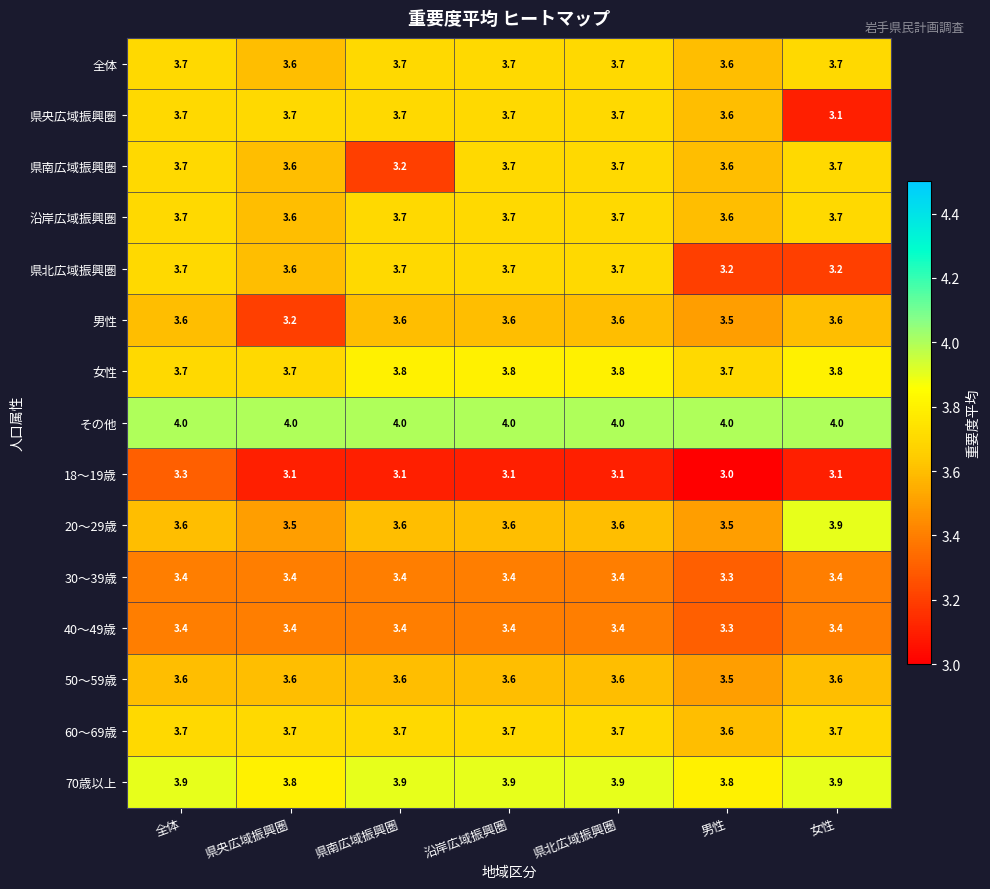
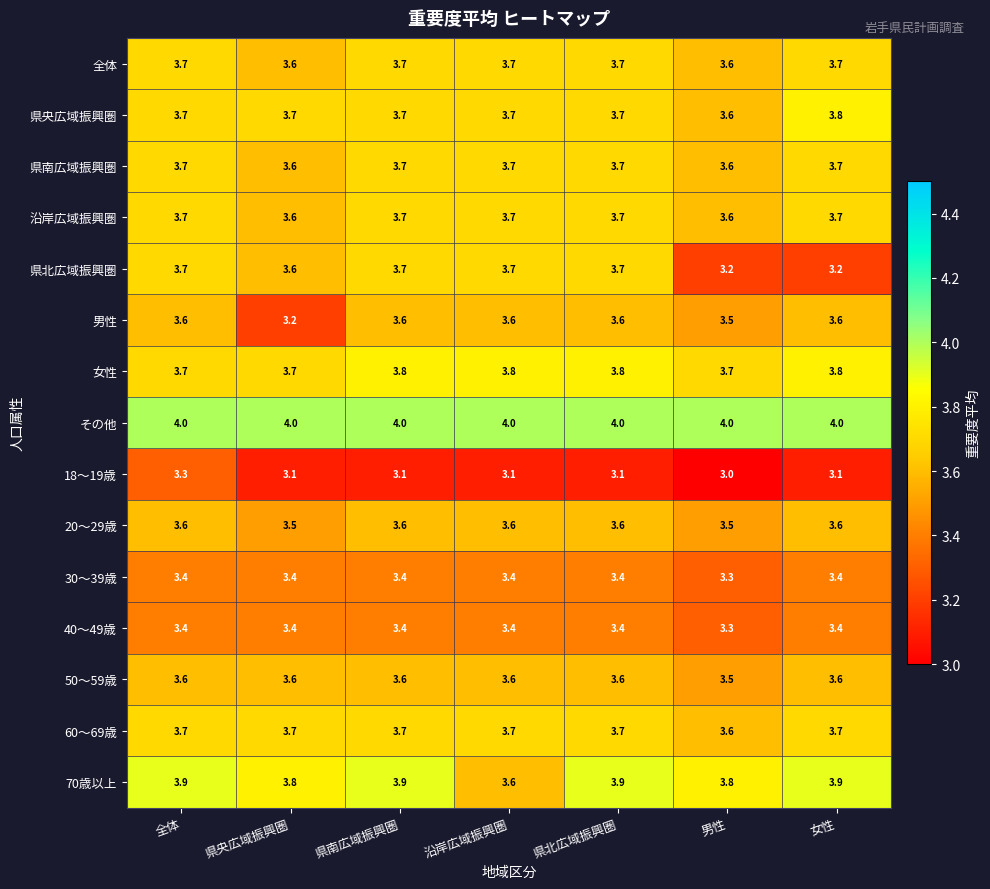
  {
    "全体": {
      "全体": 3.7,
      "県央広域振興圏": 3.6,
      "県南広域振興圏": 3.7,
      "沿岸広域振興圏": 3.7,
      "県北広域振興圏": 3.7,
      "男性": 3.6,
      "女性": 3.7
    },
    "県央広域振興圏": {
      "全体": 3.7,
      "県央広域振興圏": 3.7,
      "県南広域振興圏": 3.7,
      "沿岸広域振興圏": 3.7,
      "県北広域振興圏": 3.7,
      "男性": 3.6,
-     "女性": 3.1
+     "女性": 3.8
    },
    "県南広域振興圏": {
      "全体": 3.7,
      "県央広域振興圏": 3.6,
-     "県南広域振興圏": 3.2,
+     "県南広域振興圏": 3.7,
      "沿岸広域振興圏": 3.7,
      "県北広域振興圏": 3.7,
      "男性": 3.6,
      "女性": 3.7
    },
    "沿岸広域振興圏": {
      "全体": 3.7,
      "県央広域振興圏": 3.6,
      "県南広域振興圏": 3.7,
      "沿岸広域振興圏": 3.7,
      "県北広域振興圏": 3.7,
      "男性": 3.6,
      "女性": 3.7
    },
    "県北広域振興圏": {
      "全体": 3.7,
      "県央広域振興圏": 3.6,
      "県南広域振興圏": 3.7,
      "沿岸広域振興圏": 3.7,
      "県北広域振興圏": 3.7,
      "男性": 3.2,
      "女性": 3.2
    },
    "男性": {
      "全体": 3.6,
      "県央広域振興圏": 3.2,
      "県南広域振興圏": 3.6,
      "沿岸広域振興圏": 3.6,
      "県北広域振興圏": 3.6,
      "男性": 3.5,
      "女性": 3.6
    },
    "女性": {
      "全体": 3.7,
      "県央広域振興圏": 3.7,
      "県南広域振興圏": 3.8,
      "沿岸広域振興圏": 3.8,
      "県北広域振興圏": 3.8,
      "男性": 3.7,
      "女性": 3.8
    },
    "その他": {
      "全体": 4.0,
      "県央広域振興圏": 4.0,
      "県南広域振興圏": 4.0,
      "沿岸広域振興圏": 4.0,
      "県北広域振興圏": 4.0,
      "男性": 4.0,
      "女性": 4.0
    },
    "18～19歳": {
      "全体": 3.3,
      "県央広域振興圏": 3.1,
      "県南広域振興圏": 3.1,
      "沿岸広域振興圏": 3.1,
      "県北広域振興圏": 3.1,
      "男性": 3.0,
      "女性": 3.1
    },
    "20～29歳": {
      "全体": 3.6,
      "県央広域振興圏": 3.5,
      "県南広域振興圏": 3.6,
      "沿岸広域振興圏": 3.6,
      "県北広域振興圏": 3.6,
      "男性": 3.5,
-     "女性": 3.9
+     "女性": 3.6
    },
    "30～39歳": {
      "全体": 3.4,
      "県央広域振興圏": 3.4,
      "県南広域振興圏": 3.4,
      "沿岸広域振興圏": 3.4,
      "県北広域振興圏": 3.4,
      "男性": 3.3,
      "女性": 3.4
    },
    "40～49歳": {
      "全体": 3.4,
      "県央広域振興圏": 3.4,
      "県南広域振興圏": 3.4,
      "沿岸広域振興圏": 3.4,
      "県北広域振興圏": 3.4,
      "男性": 3.3,
      "女性": 3.4
    },
    "50～59歳": {
      "全体": 3.6,
      "県央広域振興圏": 3.6,
      "県南広域振興圏": 3.6,
      "沿岸広域振興圏": 3.6,
      "県北広域振興圏": 3.6,
      "男性": 3.5,
      "女性": 3.6
    },
    "60～69歳": {
      "全体": 3.7,
      "県央広域振興圏": 3.7,
      "県南広域振興圏": 3.7,
      "沿岸広域振興圏": 3.7,
      "県北広域振興圏": 3.7,
      "男性": 3.6,
      "女性": 3.7
    },
    "70歳以上": {
      "全体": 3.9,
      "県央広域振興圏": 3.8,
      "県南広域振興圏": 3.9,
-     "沿岸広域振興圏": 3.9,
+     "沿岸広域振興圏": 3.6,
      "県北広域振興圏": 3.9,
      "男性": 3.8,
      "女性": 3.9
    }
  }
